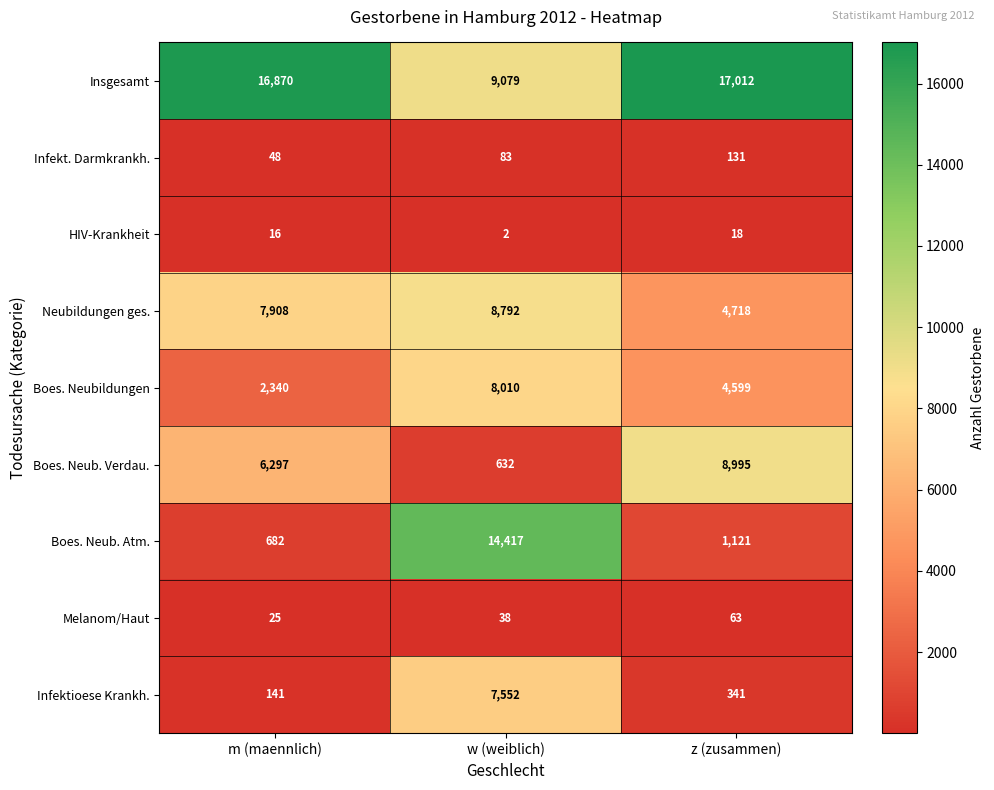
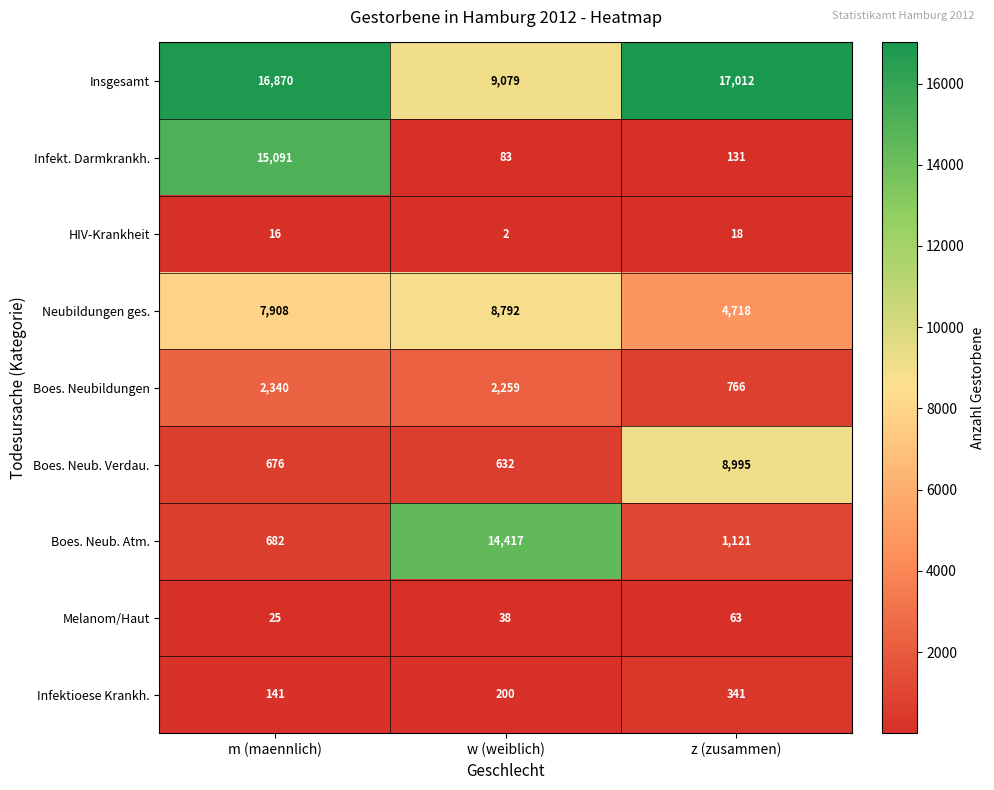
  {
    "Insgesamt": {
      "m (maennlich)": "16,870",
      "w (weiblich)": "9,079",
      "z (zusammen)": "17,012"
    },
    "Infekt. Darmkrankh.": {
-     "m (maennlich)": "48",
+     "m (maennlich)": "15,091",
      "w (weiblich)": "83",
      "z (zusammen)": "131"
    },
    "HIV-Krankheit": {
      "m (maennlich)": "16",
      "w (weiblich)": "2",
      "z (zusammen)": "18"
    },
    "Neubildungen ges.": {
      "m (maennlich)": "7,908",
      "w (weiblich)": "8,792",
      "z (zusammen)": "4,718"
    },
    "Boes. Neubildungen": {
      "m (maennlich)": "2,340",
-     "w (weiblich)": "8,010",
-     "z (zusammen)": "4,599"
+     "w (weiblich)": "2,259",
+     "z (zusammen)": "766"
    },
    "Boes. Neub. Verdau.": {
-     "m (maennlich)": "6,297",
+     "m (maennlich)": "676",
      "w (weiblich)": "632",
      "z (zusammen)": "8,995"
    },
    "Boes. Neub. Atm.": {
      "m (maennlich)": "682",
      "w (weiblich)": "14,417",
      "z (zusammen)": "1,121"
    },
    "Melanom/Haut": {
      "m (maennlich)": "25",
      "w (weiblich)": "38",
      "z (zusammen)": "63"
    },
    "Infektioese Krankh.": {
      "m (maennlich)": "141",
-     "w (weiblich)": "7,552",
+     "w (weiblich)": "200",
      "z (zusammen)": "341"
    }
  }
